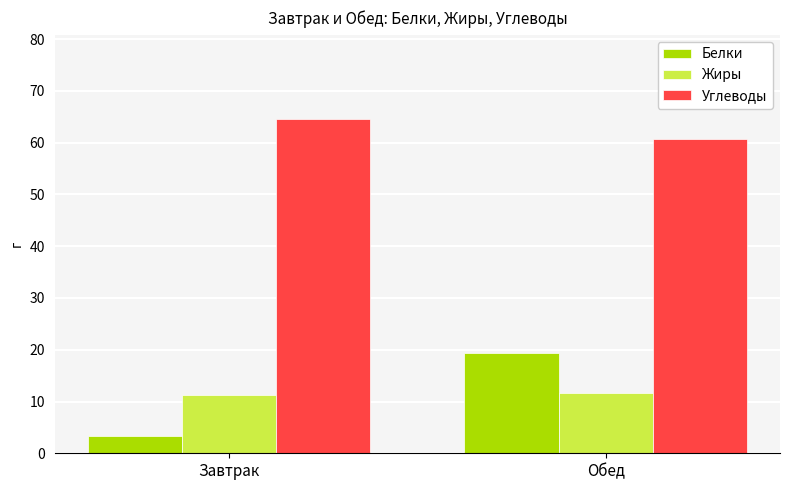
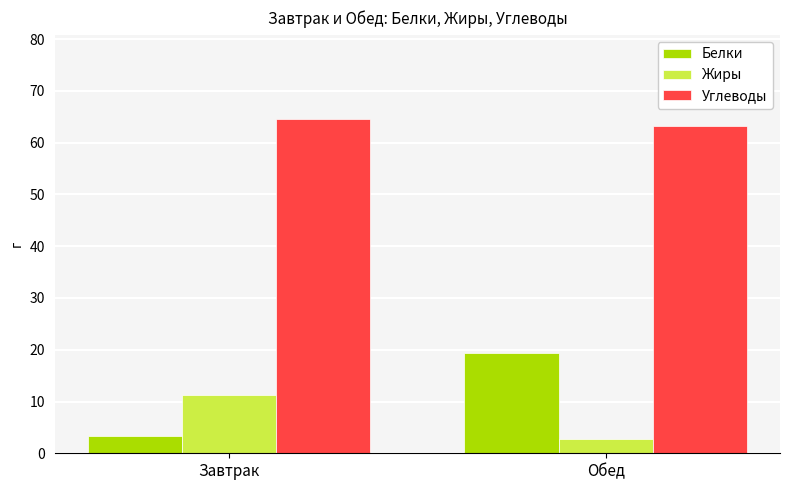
  {
    "Белки": {
      "Завтрак": 3,
      "Обед": 19
    },
    "Жиры": {
      "Завтрак": 11,
-     "Обед": 12
+     "Обед": 3
    },
    "Углеводы": {
      "Завтрак": 65,
-     "Обед": 61
+     "Обед": 63
    }
  }
